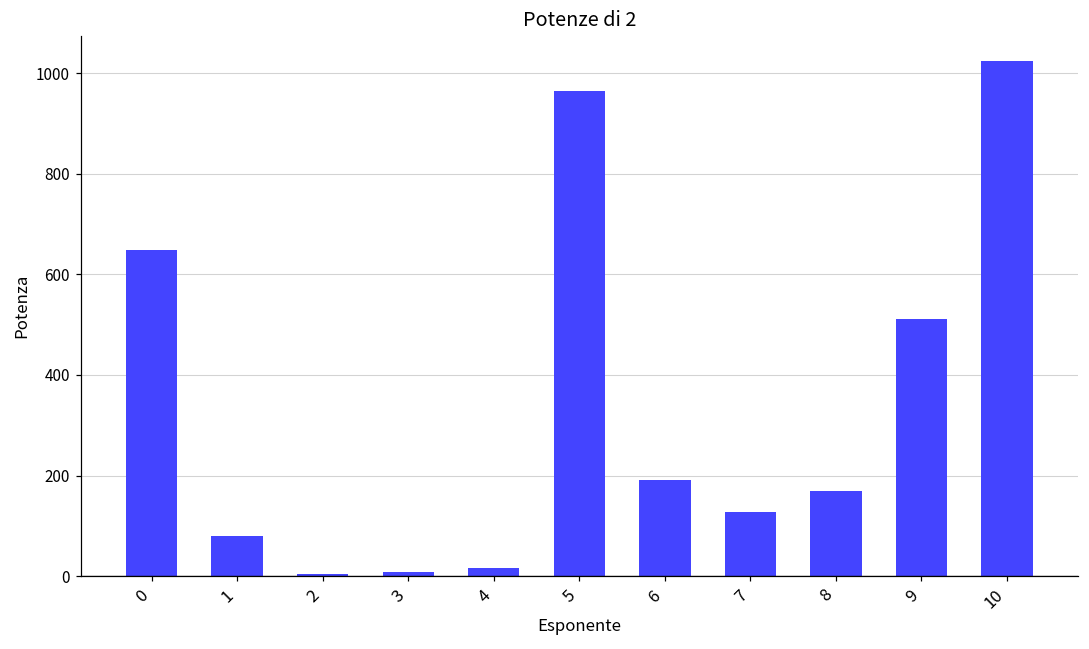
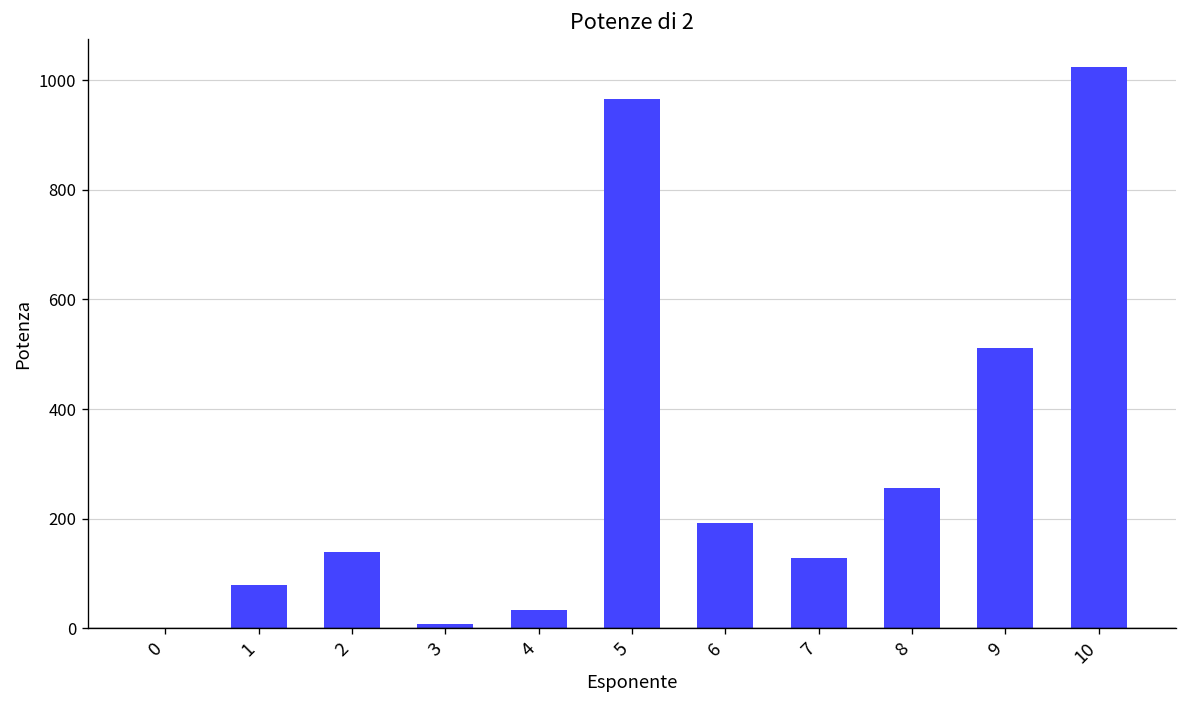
  {
-   "0": 650,
+   "0": 0,
    "1": 80,
-   "2": 0,
+   "2": 140,
    "3": 10,
-   "4": 20,
+   "4": 30,
    "5": 970,
    "6": 190,
    "7": 130,
-   "8": 170,
+   "8": 260,
    "9": 510,
    "10": 1020
  }
